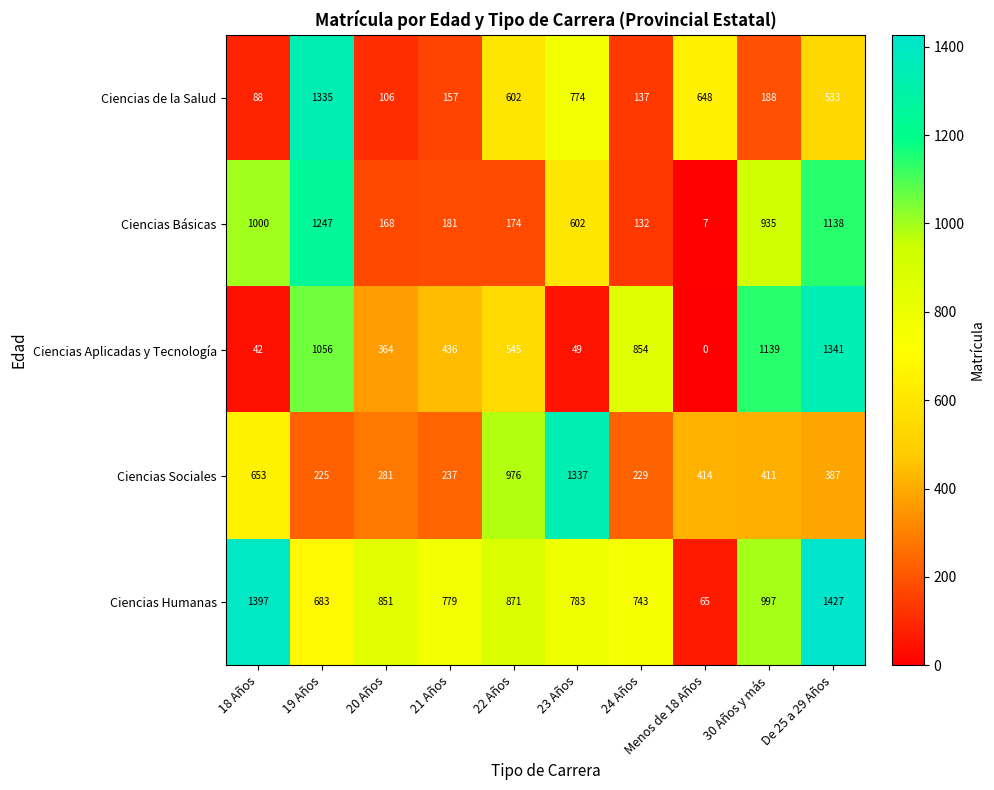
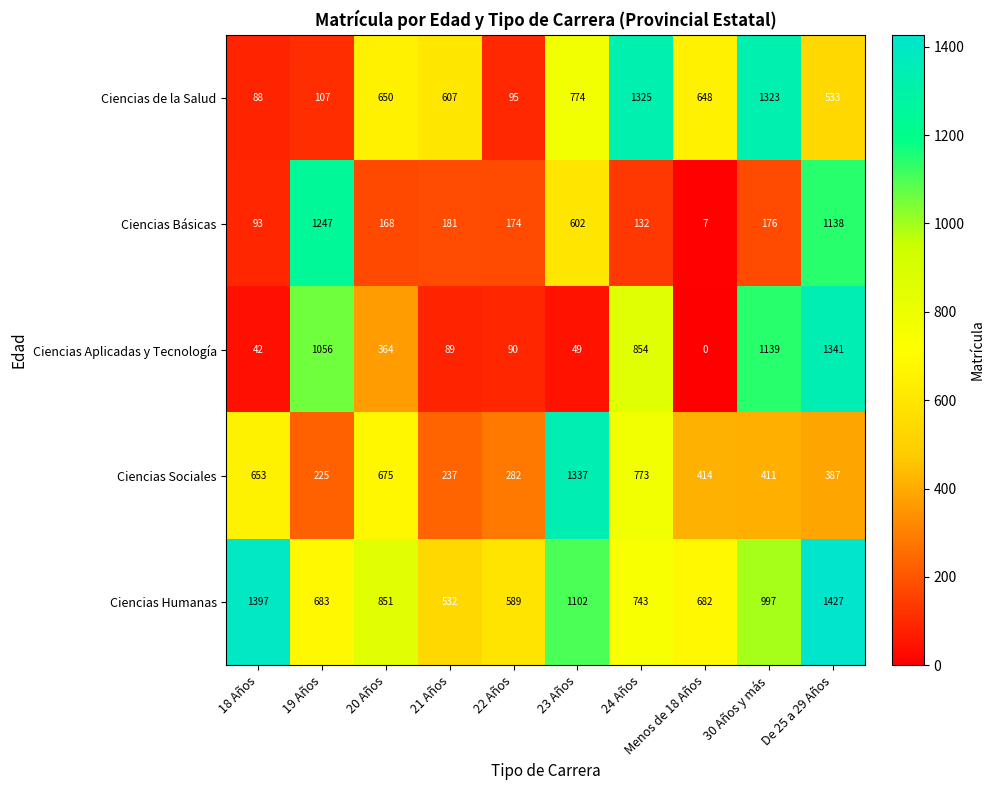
  {
    "Ciencias de la Salud": {
      "18 Años": 88,
-     "19 Años": 1335,
-     "20 Años": 106,
-     "21 Años": 157,
-     "22 Años": 602,
+     "19 Años": 107,
+     "20 Años": 650,
+     "21 Años": 607,
+     "22 Años": 95,
      "23 Años": 774,
-     "24 Años": 137,
+     "24 Años": 1325,
      "Menos de 18 Años": 648,
-     "30 Años y más": 188,
+     "30 Años y más": 1323,
      "De 25 a 29 Años": 533
    },
    "Ciencias Básicas": {
-     "18 Años": 1000,
+     "18 Años": 93,
      "19 Años": 1247,
      "20 Años": 168,
      "21 Años": 181,
      "22 Años": 174,
      "23 Años": 602,
      "24 Años": 132,
      "Menos de 18 Años": 7,
-     "30 Años y más": 935,
+     "30 Años y más": 176,
      "De 25 a 29 Años": 1138
    },
    "Ciencias Aplicadas y Tecnología": {
      "18 Años": 42,
      "19 Años": 1056,
      "20 Años": 364,
-     "21 Años": 436,
-     "22 Años": 545,
+     "21 Años": 89,
+     "22 Años": 90,
      "23 Años": 49,
      "24 Años": 854,
      "Menos de 18 Años": 0,
      "30 Años y más": 1139,
      "De 25 a 29 Años": 1341
    },
    "Ciencias Sociales": {
      "18 Años": 653,
      "19 Años": 225,
-     "20 Años": 281,
+     "20 Años": 675,
      "21 Años": 237,
-     "22 Años": 976,
+     "22 Años": 282,
      "23 Años": 1337,
-     "24 Años": 229,
+     "24 Años": 773,
      "Menos de 18 Años": 414,
      "30 Años y más": 411,
      "De 25 a 29 Años": 387
    },
    "Ciencias Humanas": {
      "18 Años": 1397,
      "19 Años": 683,
      "20 Años": 851,
-     "21 Años": 779,
-     "22 Años": 871,
-     "23 Años": 783,
+     "21 Años": 532,
+     "22 Años": 589,
+     "23 Años": 1102,
      "24 Años": 743,
-     "Menos de 18 Años": 65,
+     "Menos de 18 Años": 682,
      "30 Años y más": 997,
      "De 25 a 29 Años": 1427
    }
  }
